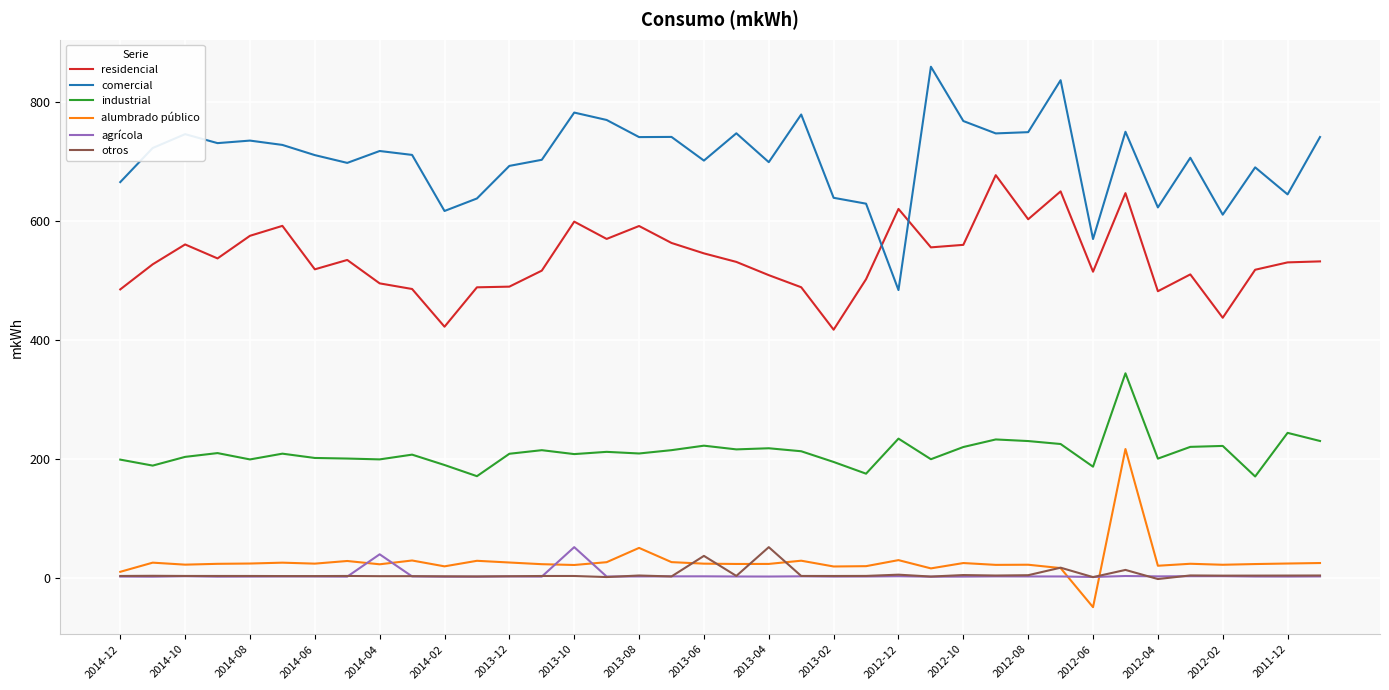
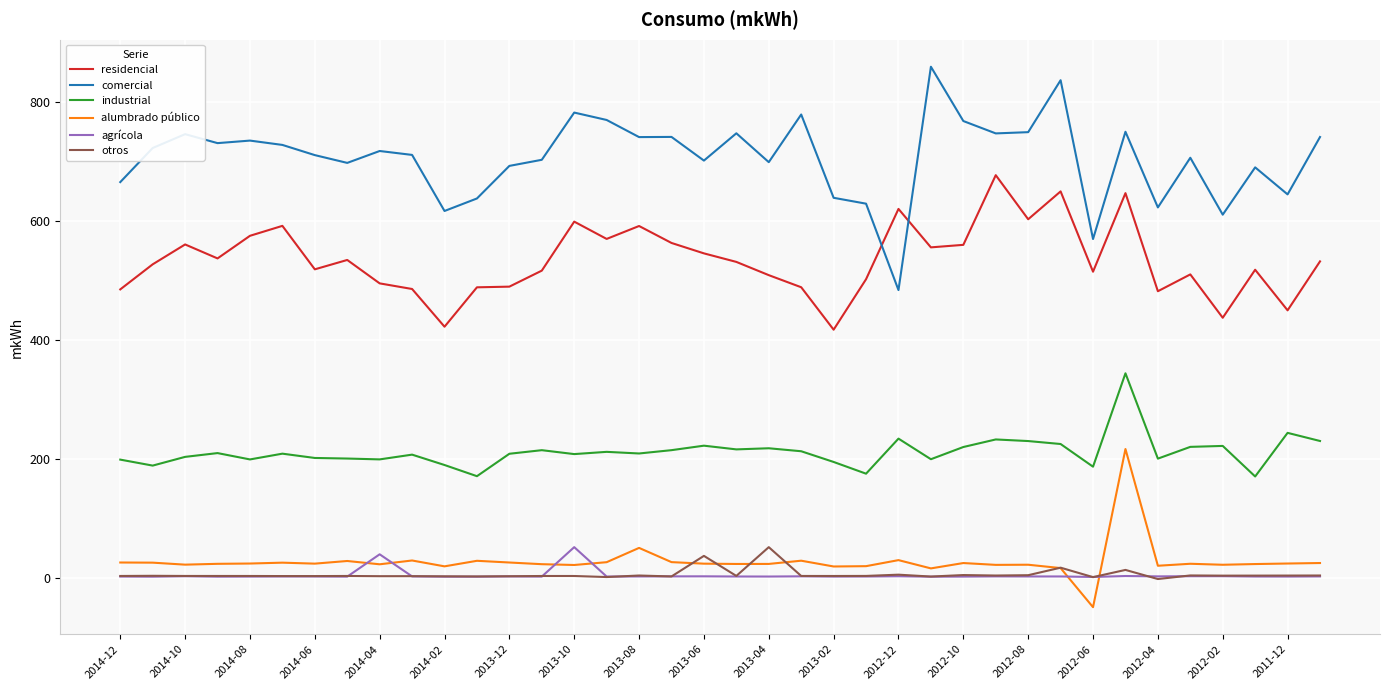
  {
    "residencial": {
      "2014-12": 480,
      "2014-10": 560,
      "2014-08": 570,
      "2014-06": 520,
      "2014-04": 490,
      "2014-02": 420,
      "2013-12": 490,
      "2013-10": 600,
      "2013-08": 590,
      "2013-06": 550,
      "2013-04": 510,
      "2013-02": 420,
      "2012-12": 620,
      "2012-10": 560,
      "2012-08": 600,
      "2012-06": 510,
      "2012-04": 480,
      "2012-02": 440,
-     "2011-12": 530
+     "2011-12": 450
    },
    "comercial": {
      "2014-12": 670,
      "2014-08": 730,
      "2014-06": 710,
      "2014-04": 720,
      "2014-02": 620,
      "2013-12": 690,
      "2013-10": 780,
      "2013-08": 740,
      "2013-06": 700,
      "2013-04": 700,
      "2013-02": 640,
      "2012-12": 480,
      "2012-10": 770,
      "2012-08": 750,
      "2012-06": 570,
      "2012-04": 620,
      "2012-02": 610,
      "2011-12": 640
    },
    "industrial": {
      "2014-12": 200,
      "2014-10": 200,
      "2014-08": 200,
      "2014-06": 200,
      "2014-04": 200,
      "2014-02": 190,
      "2013-12": 210,
      "2013-10": 210,
      "2013-08": 210,
      "2013-06": 220,
      "2013-04": 220,
      "2013-02": 190,
      "2012-12": 230,
      "2012-10": 220,
      "2012-08": 230,
      "2012-06": 190,
      "2012-04": 200,
      "2012-02": 220,
      "2011-12": 240
    },
    "alumbrado público": {
-     "2014-12": 10,
+     "2014-12": 30,
      "2014-10": 20,
      "2014-08": 20,
      "2014-06": 20,
      "2014-04": 20,
      "2014-02": 20,
      "2013-12": 30,
      "2013-10": 20,
      "2013-08": 50,
      "2013-06": 20,
      "2013-04": 20,
      "2013-02": 20,
      "2012-12": 30,
      "2012-10": 20,
      "2012-08": 20,
      "2012-06": -50,
      "2012-04": 20,
      "2012-02": 20,
      "2011-12": 20
    },
    "agrícola": {
      "2014-04": 40,
      "2013-10": 50,
      "2013-06": 0,
      "2013-04": 0,
      "2012-04": 0
    },
    "otros": {
      "2014-04": 0,
      "2013-10": 0,
      "2013-06": 40,
      "2013-04": 50,
      "2012-04": 0
    }
  }
